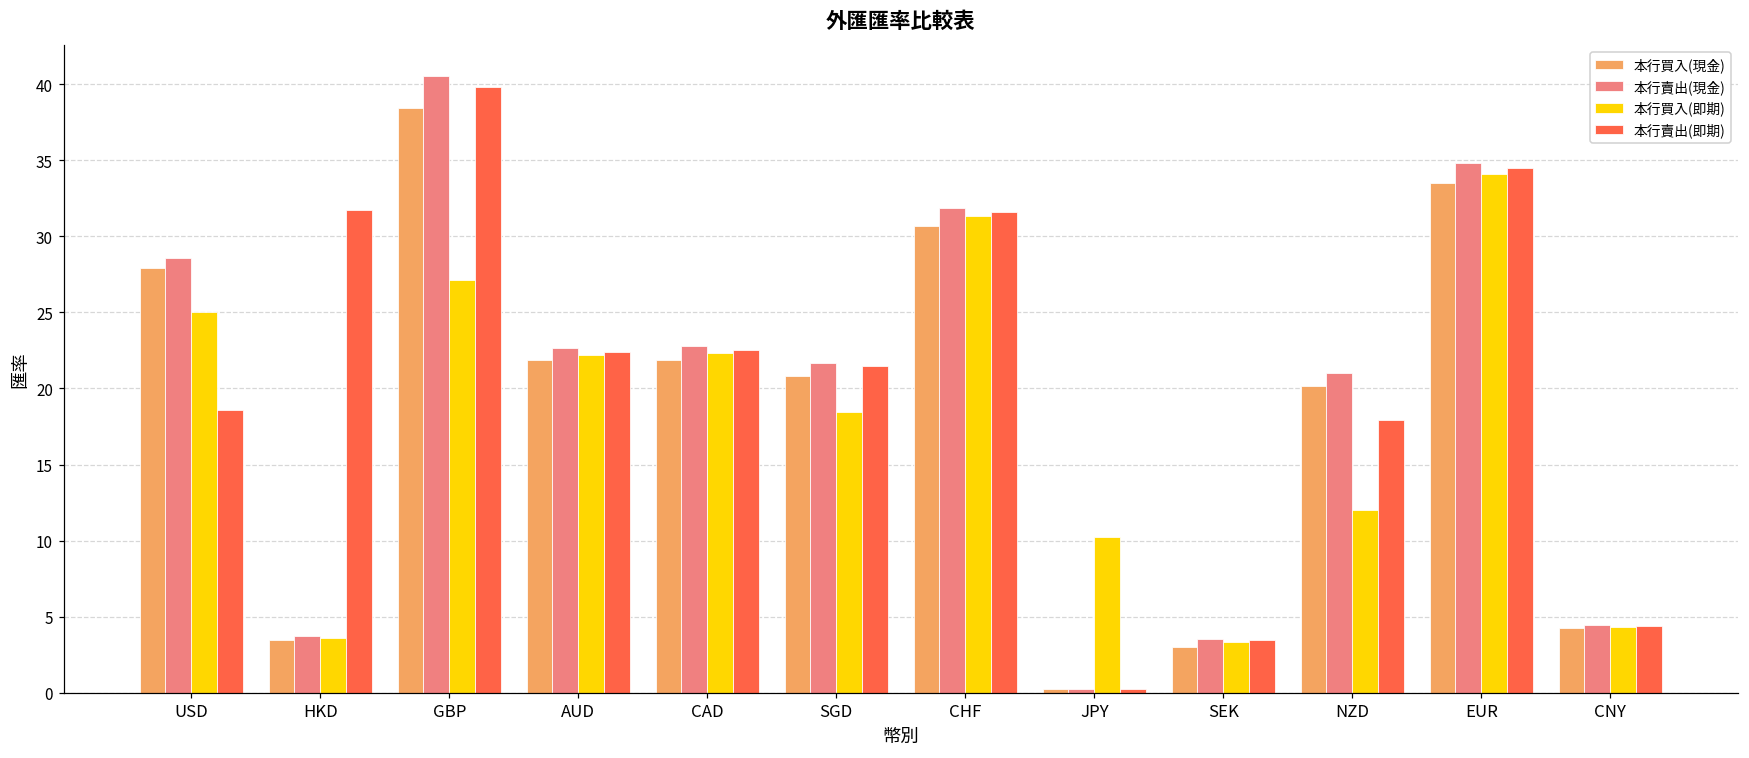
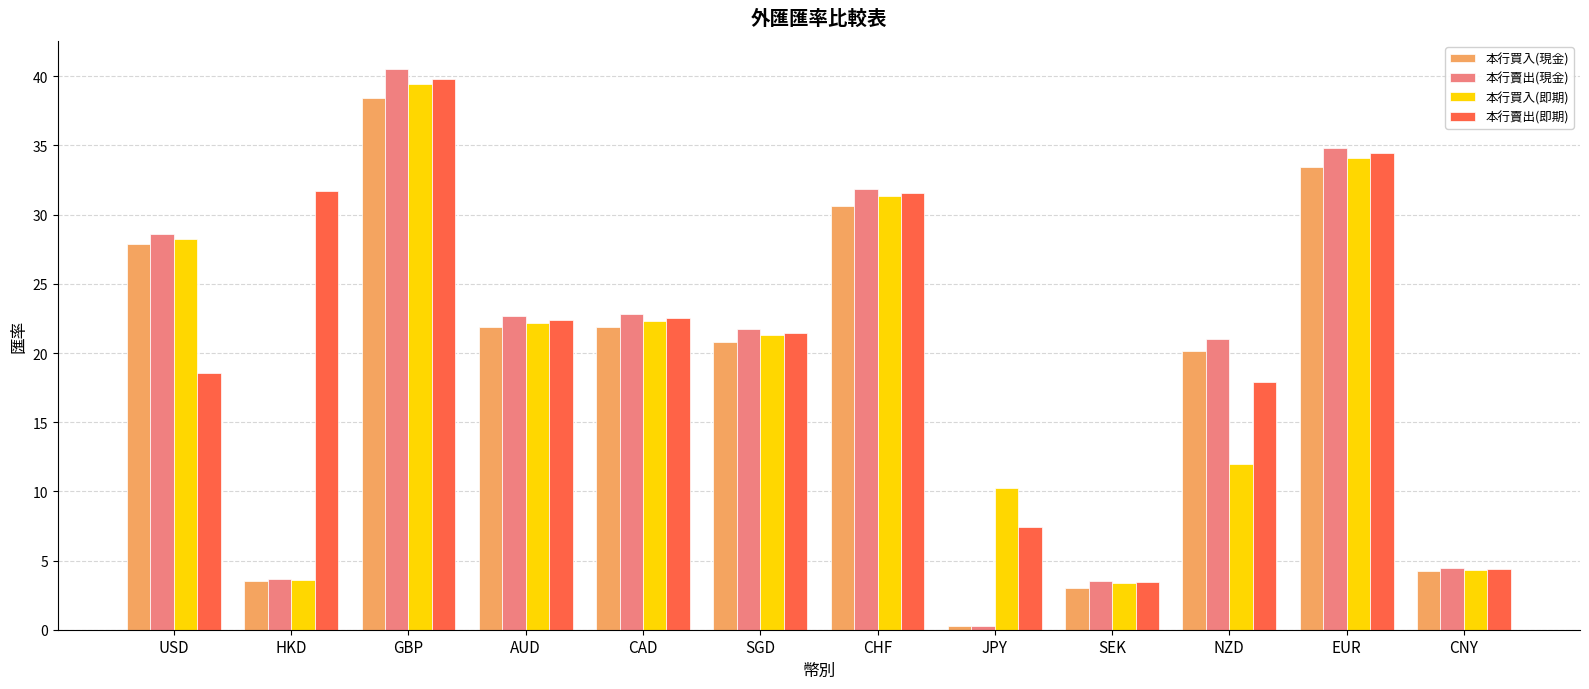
  {
    "本行買入(即期)": {
-     "USD": 25.0,
+     "USD": 28.3,
      "HKD": 3.6,
-     "GBP": 27.1,
+     "GBP": 39.4,
      "AUD": 22.2,
      "CAD": 22.3,
-     "SGD": 18.5,
+     "SGD": 21.3,
      "CHF": 31.3,
      "JPY": 10.2,
      "SEK": 3.4,
      "NZD": 12.0,
      "EUR": 34.1,
      "CNY": 4.3
    },
    "本行賣出(即期)": {
      "USD": 18.6,
      "HKD": 31.7,
      "GBP": 39.8,
      "AUD": 22.4,
      "CAD": 22.5,
      "SGD": 21.5,
      "CHF": 31.6,
-     "JPY": 0.3,
+     "JPY": 7.4,
      "SEK": 3.5,
      "NZD": 17.9,
      "EUR": 34.5,
      "CNY": 4.4
    }
  }
